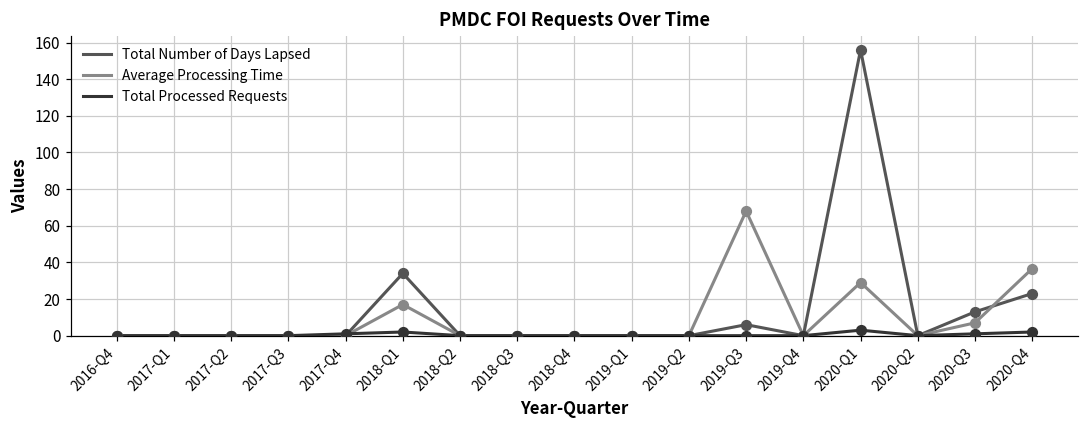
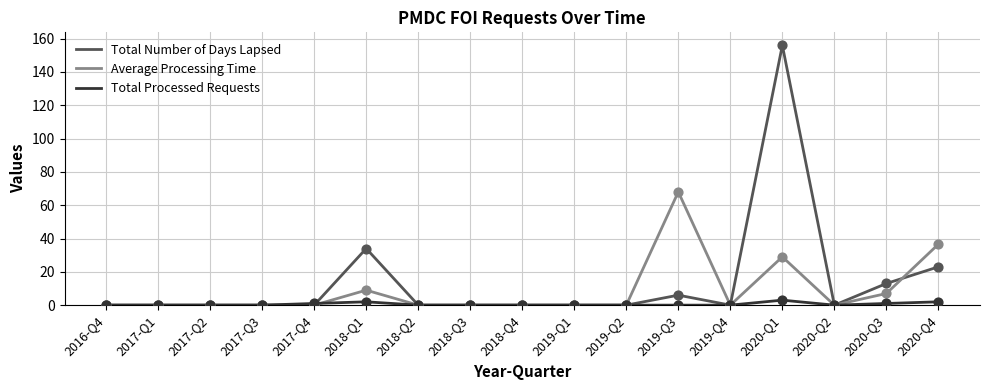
  {
    "Average Processing Time": {
-     "2018-Q1": 17,
+     "2018-Q1": 9,
      "2019-Q3": 68,
      "2020-Q1": 29,
      "2020-Q3": 7,
      "2020-Q4": 37
    }
  }
